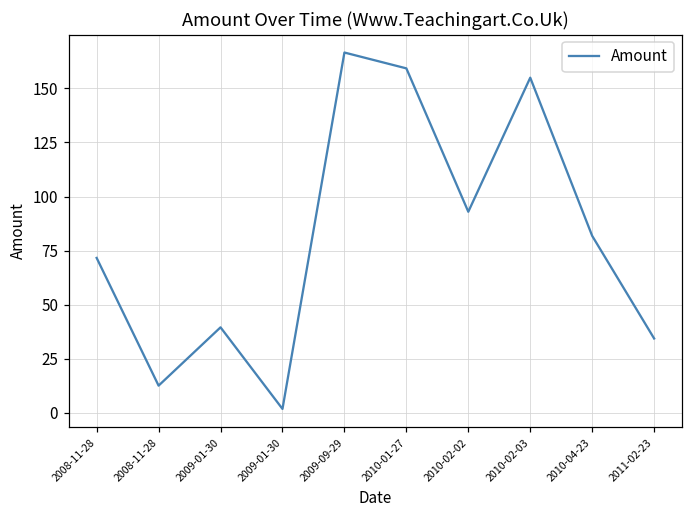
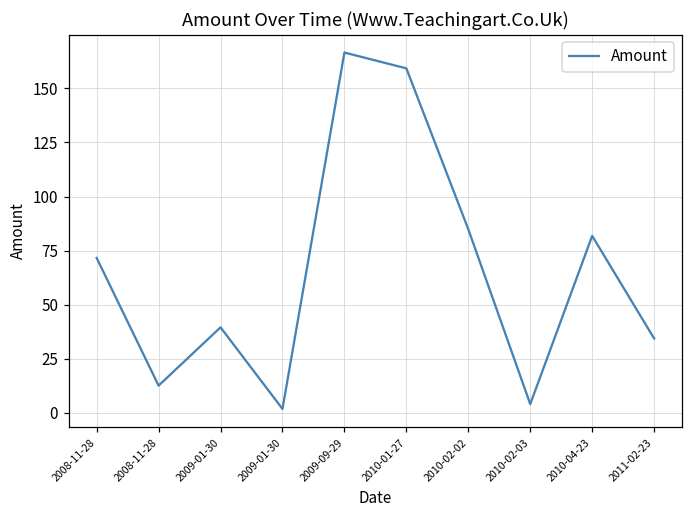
  {
    "2009-09-29": 167,
    "2010-01-27": 159,
-   "2010-02-02": 93,
-   "2010-02-03": 155,
+   "2010-02-02": 85,
+   "2010-02-03": 4,
    "2010-04-23": 82,
    "2011-02-23": 34
  }
